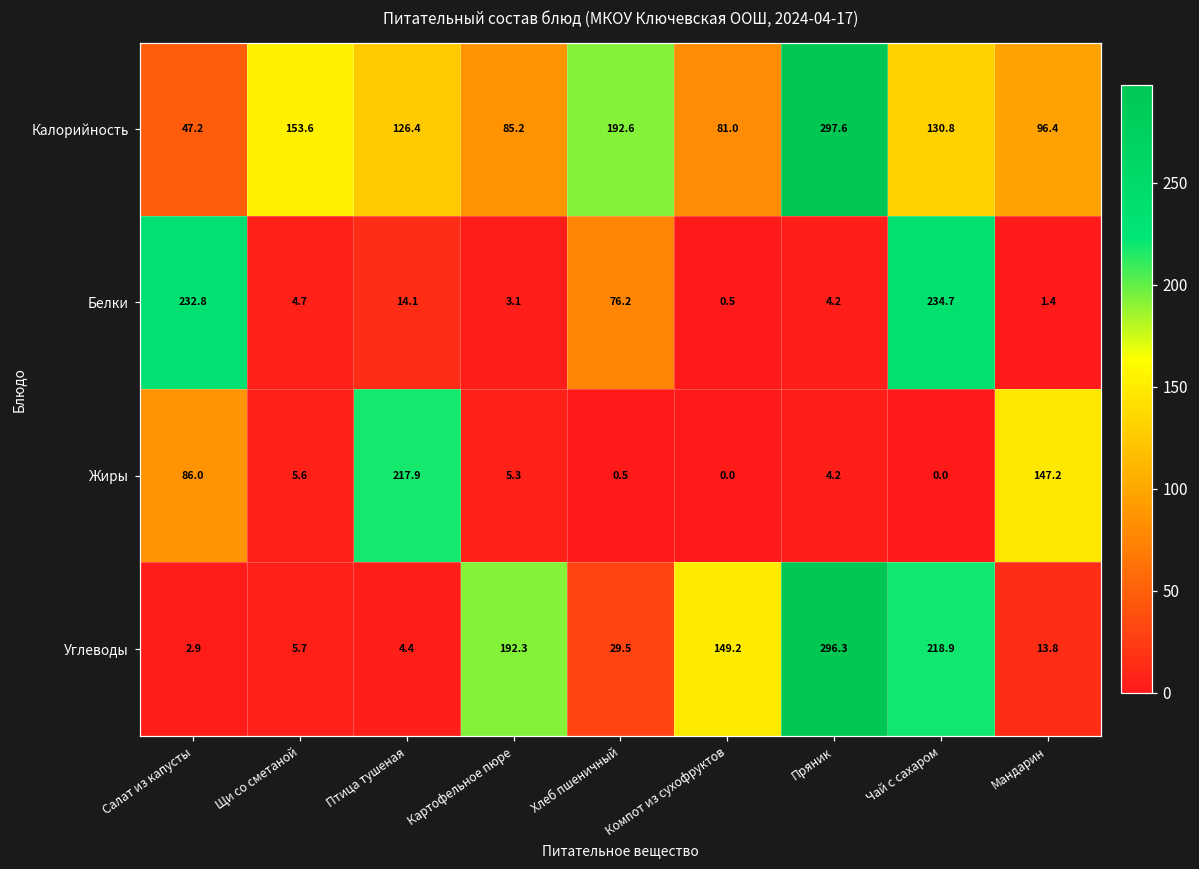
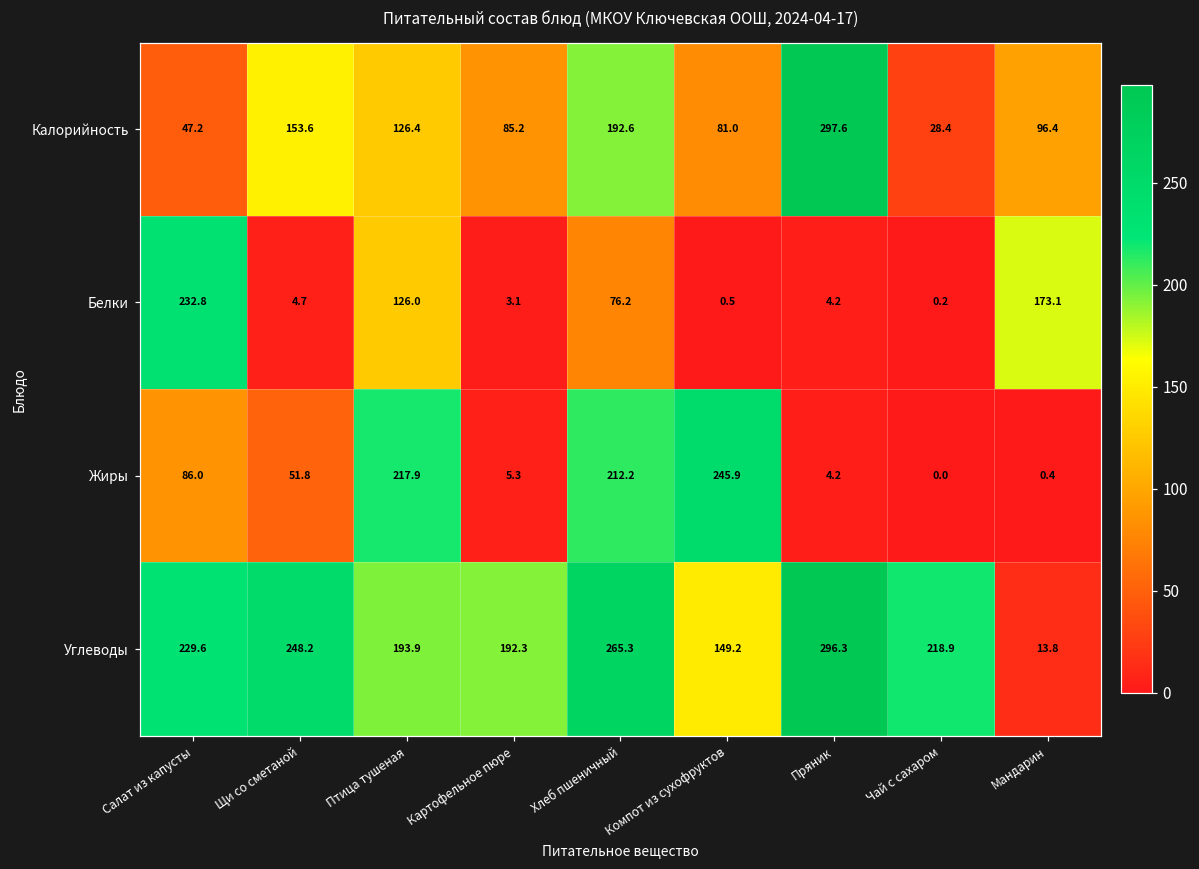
  {
    "Калорийность": {
      "Салат из капусты": 47.2,
      "Щи со сметаной": 153.6,
      "Птица тушеная": 126.4,
      "Картофельное пюре": 85.2,
      "Хлеб пшеничный": 192.6,
      "Компот из сухофруктов": 81.0,
      "Пряник": 297.6,
-     "Чай с сахаром": 130.8,
+     "Чай с сахаром": 28.4,
      "Мандарин": 96.4
    },
    "Белки": {
      "Салат из капусты": 232.8,
      "Щи со сметаной": 4.7,
-     "Птица тушеная": 14.1,
+     "Птица тушеная": 126.0,
      "Картофельное пюре": 3.1,
      "Хлеб пшеничный": 76.2,
      "Компот из сухофруктов": 0.5,
      "Пряник": 4.2,
-     "Чай с сахаром": 234.7,
-     "Мандарин": 1.4
+     "Чай с сахаром": 0.2,
+     "Мандарин": 173.1
    },
    "Жиры": {
      "Салат из капусты": 86.0,
-     "Щи со сметаной": 5.6,
+     "Щи со сметаной": 51.8,
      "Птица тушеная": 217.9,
      "Картофельное пюре": 5.3,
-     "Хлеб пшеничный": 0.5,
-     "Компот из сухофруктов": 0.0,
+     "Хлеб пшеничный": 212.2,
+     "Компот из сухофруктов": 245.9,
      "Пряник": 4.2,
      "Чай с сахаром": 0.0,
-     "Мандарин": 147.2
+     "Мандарин": 0.4
    },
    "Углеводы": {
-     "Салат из капусты": 2.9,
-     "Щи со сметаной": 5.7,
-     "Птица тушеная": 4.4,
+     "Салат из капусты": 229.6,
+     "Щи со сметаной": 248.2,
+     "Птица тушеная": 193.9,
      "Картофельное пюре": 192.3,
-     "Хлеб пшеничный": 29.5,
+     "Хлеб пшеничный": 265.3,
      "Компот из сухофруктов": 149.2,
      "Пряник": 296.3,
      "Чай с сахаром": 218.9,
      "Мандарин": 13.8
    }
  }
